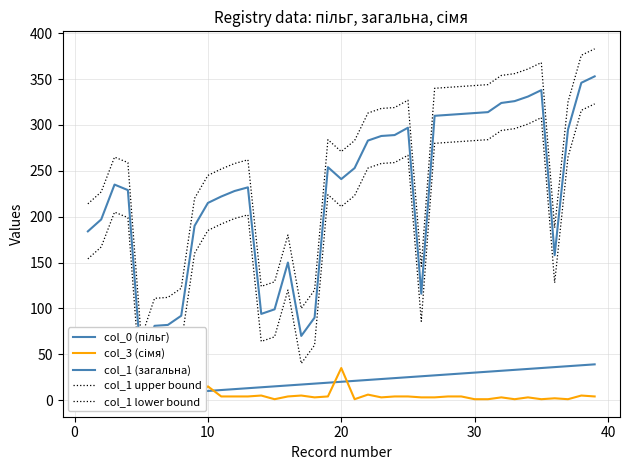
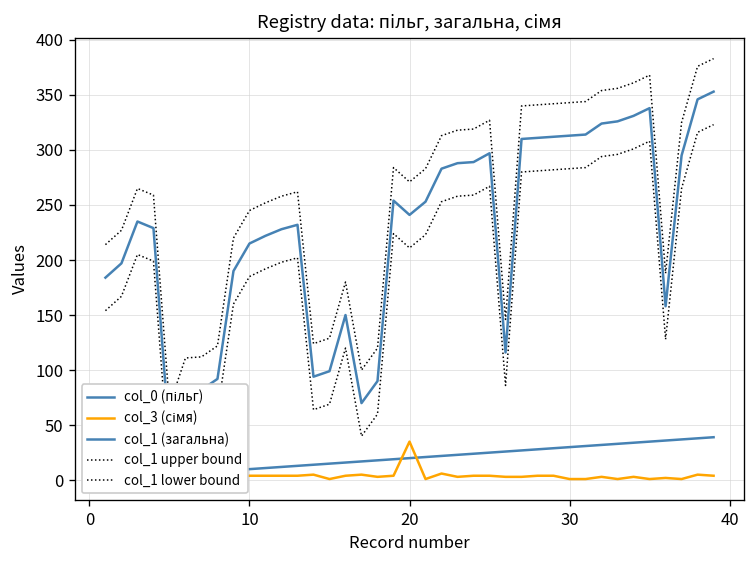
  {
    "col_3 (сімя)": {
-     "10": 20,
+     "10": 0,
      "20": 40,
      "30": 0
    }
  }
